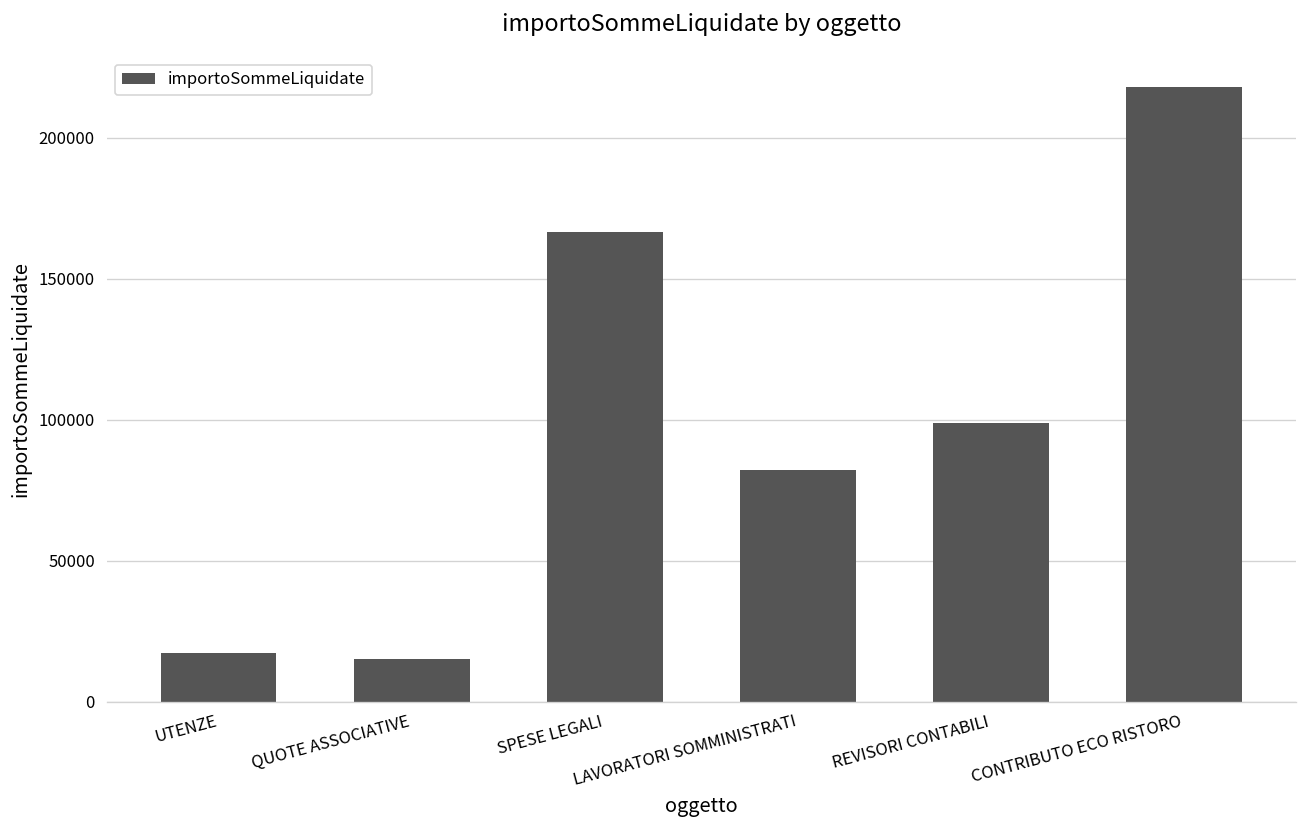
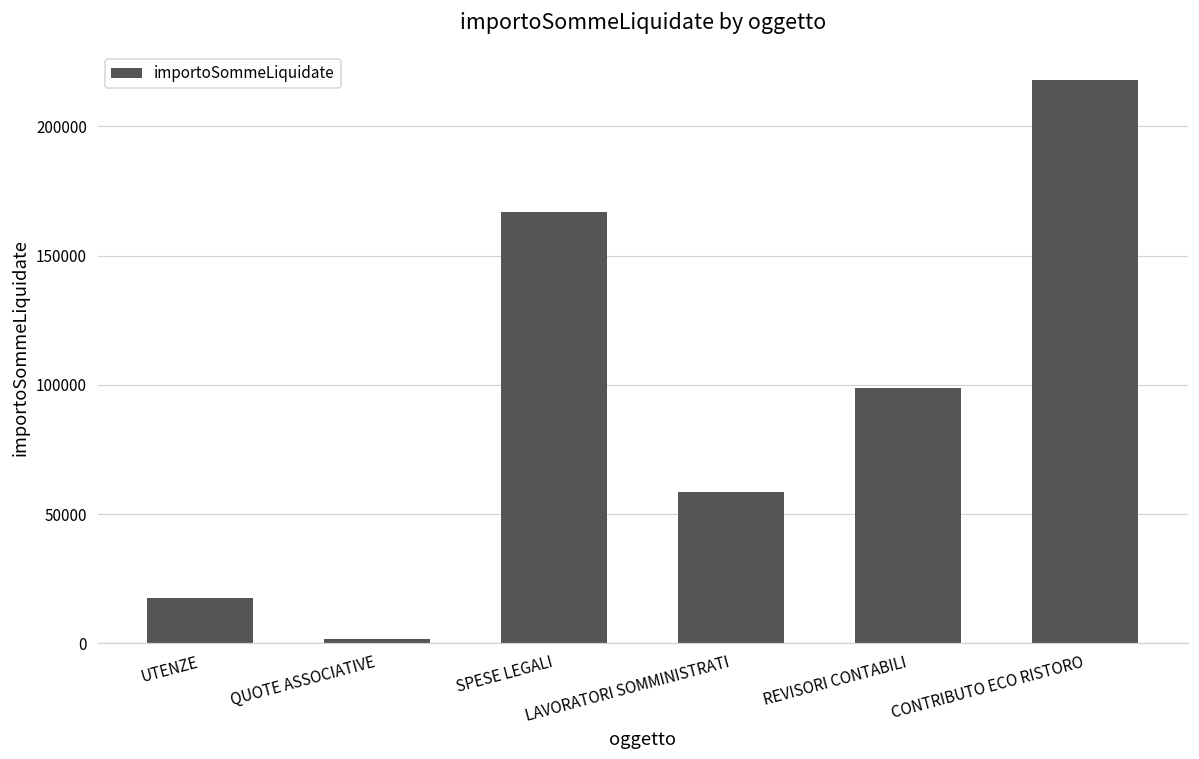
  {
    "UTENZE": 17000,
-   "QUOTE ASSOCIATIVE": 15000,
+   "QUOTE ASSOCIATIVE": 2000,
    "SPESE LEGALI": 167000,
-   "LAVORATORI SOMMINISTRATI": 82000,
+   "LAVORATORI SOMMINISTRATI": 58000,
    "REVISORI CONTABILI": 99000,
    "CONTRIBUTO ECO RISTORO": 218000
  }
